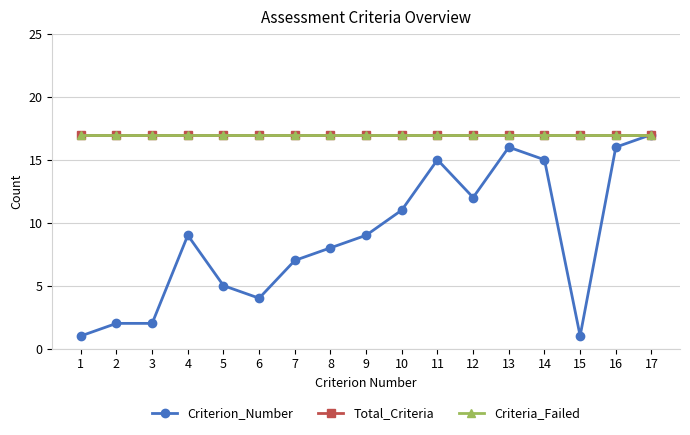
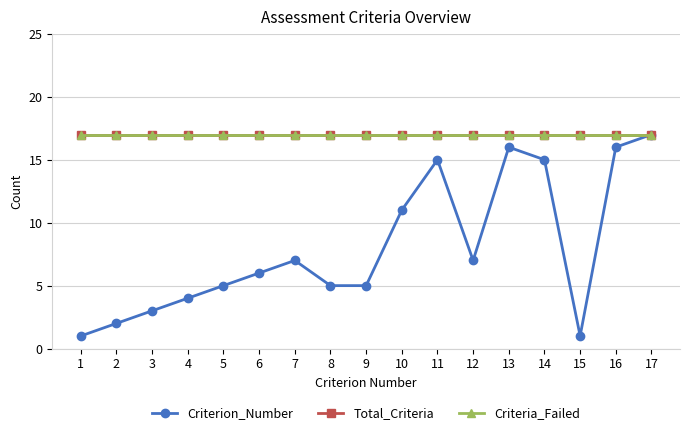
  {
    "Criterion_Number": {
      "1": 1,
      "2": 2,
-     "3": 2,
-     "4": 9,
+     "3": 3,
+     "4": 4,
      "5": 5,
-     "6": 4,
+     "6": 6,
      "7": 7,
-     "8": 8,
-     "9": 9,
+     "8": 5,
+     "9": 5,
      "10": 11,
      "11": 15,
-     "12": 12,
+     "12": 7,
      "13": 16,
      "14": 15,
      "15": 1,
      "16": 16
    },
    "Criteria_Failed": {
      "1": 17,
      "2": 17,
      "3": 17,
      "4": 17,
      "5": 17,
      "6": 17,
      "7": 17,
      "8": 17,
      "9": 17,
      "10": 17,
      "11": 17,
      "12": 17,
      "13": 17,
      "14": 17,
      "15": 17,
      "16": 17
    }
  }
